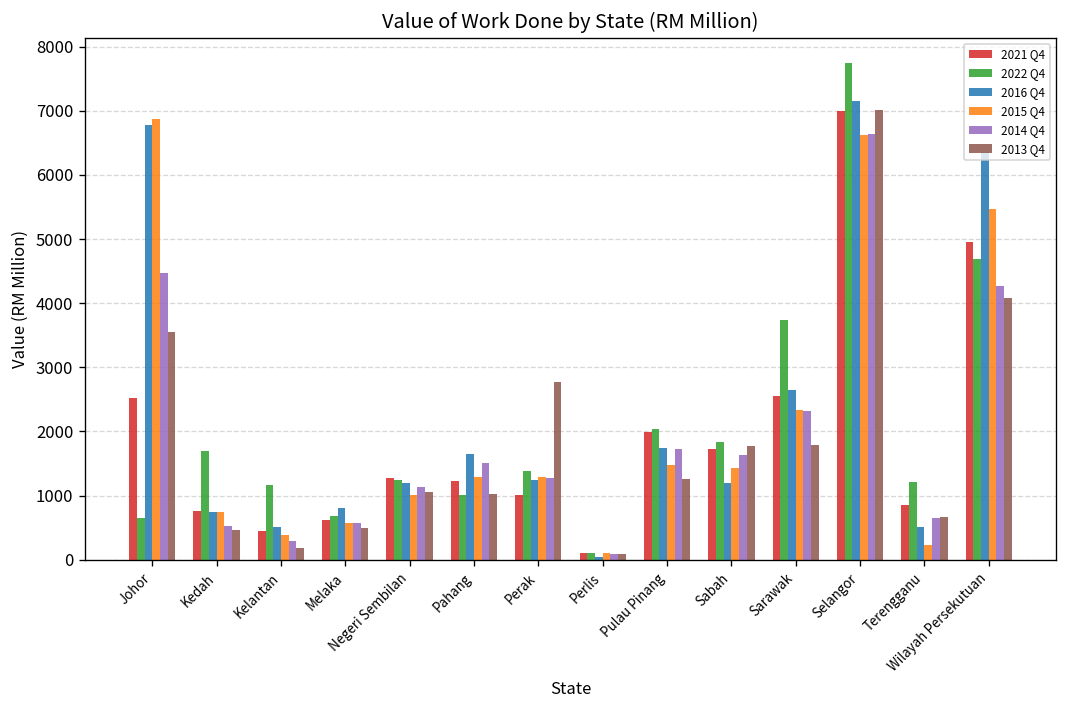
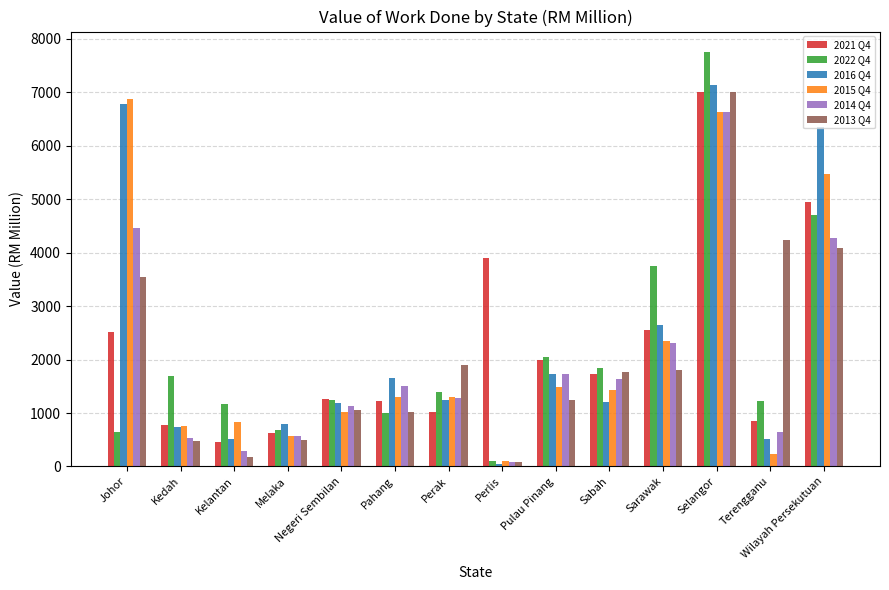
  {
    "2021 Q4": {
      "Johor": 2500,
      "Kedah": 800,
      "Kelantan": 500,
      "Melaka": 600,
      "Negeri Sembilan": 1300,
      "Pahang": 1200,
      "Perak": 1000,
-     "Perlis": 100,
+     "Perlis": 3900,
      "Pulau Pinang": 2000,
      "Sabah": 1700,
      "Sarawak": 2600,
      "Selangor": 7000,
      "Terengganu": 900,
      "Wilayah Persekutuan": 4900
    },
    "2022 Q4": {
      "Johor": 600,
      "Kedah": 1700,
      "Kelantan": 1200,
      "Melaka": 700,
      "Negeri Sembilan": 1200,
      "Pahang": 1000,
      "Perak": 1400,
      "Perlis": 100,
      "Pulau Pinang": 2000,
      "Sabah": 1800,
      "Sarawak": 3700,
      "Selangor": 7700,
      "Terengganu": 1200,
      "Wilayah Persekutuan": 4700
    },
    "2016 Q4": {
      "Johor": 6800,
      "Kedah": 700,
      "Kelantan": 500,
      "Melaka": 800,
      "Negeri Sembilan": 1200,
      "Pahang": 1600,
      "Perak": 1200,
      "Pulau Pinang": 1700,
      "Sabah": 1200,
      "Sarawak": 2600,
      "Selangor": 7100,
      "Terengganu": 500
    },
    "2015 Q4": {
      "Johor": 6900,
      "Kedah": 800,
-     "Kelantan": 400,
+     "Kelantan": 800,
      "Melaka": 600,
      "Negeri Sembilan": 1000,
      "Pahang": 1300,
      "Perak": 1300,
      "Perlis": 100,
      "Pulau Pinang": 1500,
      "Sabah": 1400,
      "Sarawak": 2300,
      "Selangor": 6600,
      "Terengganu": 200,
      "Wilayah Persekutuan": 5500
    },
    "2014 Q4": {
      "Johor": 4500,
      "Kedah": 500,
      "Kelantan": 300,
      "Melaka": 600,
      "Negeri Sembilan": 1100,
      "Pahang": 1500,
      "Perak": 1300,
      "Perlis": 100,
      "Pulau Pinang": 1700,
      "Sabah": 1600,
      "Sarawak": 2300,
      "Selangor": 6600,
      "Terengganu": 600,
      "Wilayah Persekutuan": 4300
    },
    "2013 Q4": {
      "Johor": 3500,
      "Kedah": 500,
      "Kelantan": 200,
      "Melaka": 500,
      "Negeri Sembilan": 1100,
      "Pahang": 1000,
-     "Perak": 2800,
+     "Perak": 1900,
      "Perlis": 100,
      "Pulau Pinang": 1300,
      "Sabah": 1800,
      "Sarawak": 1800,
      "Selangor": 7000,
-     "Terengganu": 700,
+     "Terengganu": 4200,
      "Wilayah Persekutuan": 4100
    }
  }
